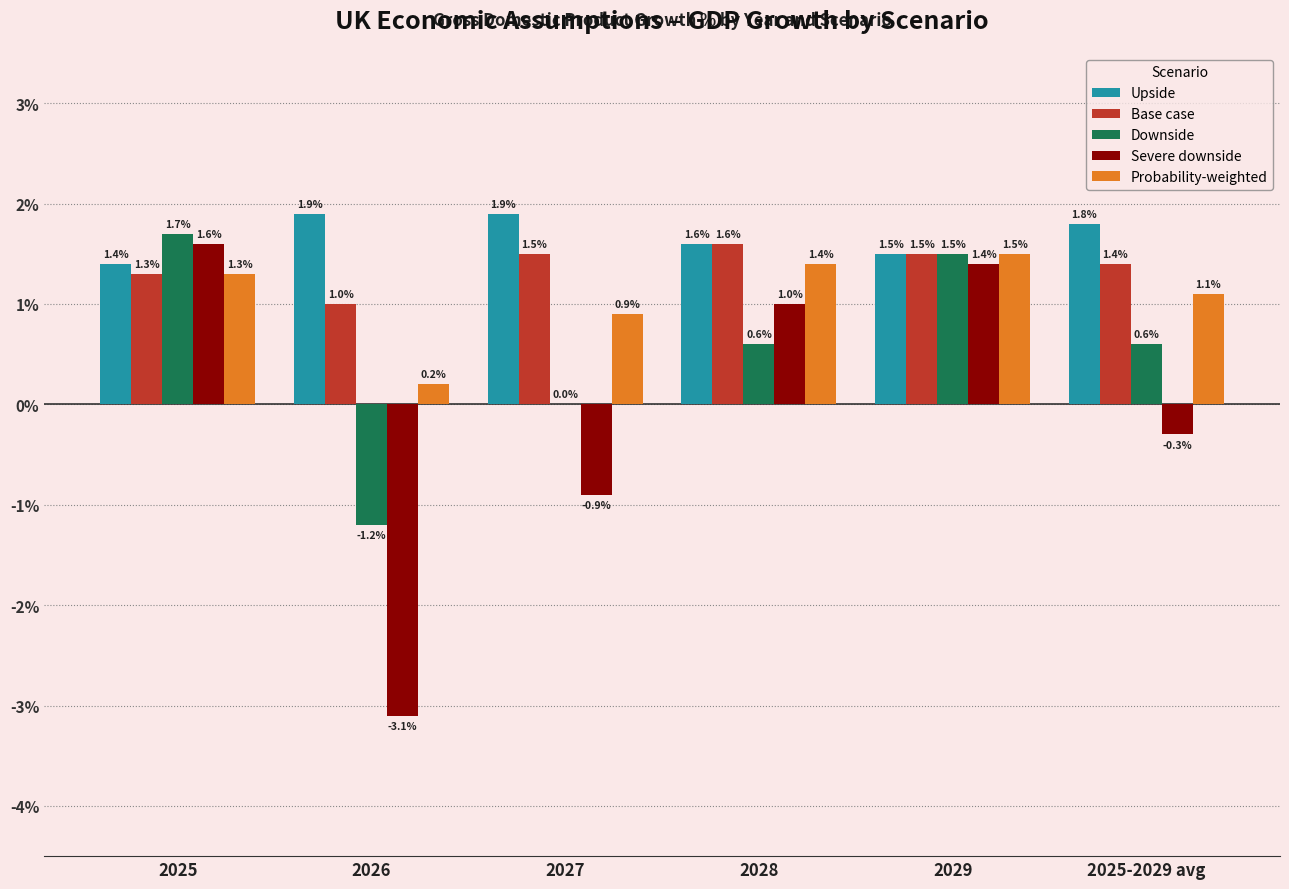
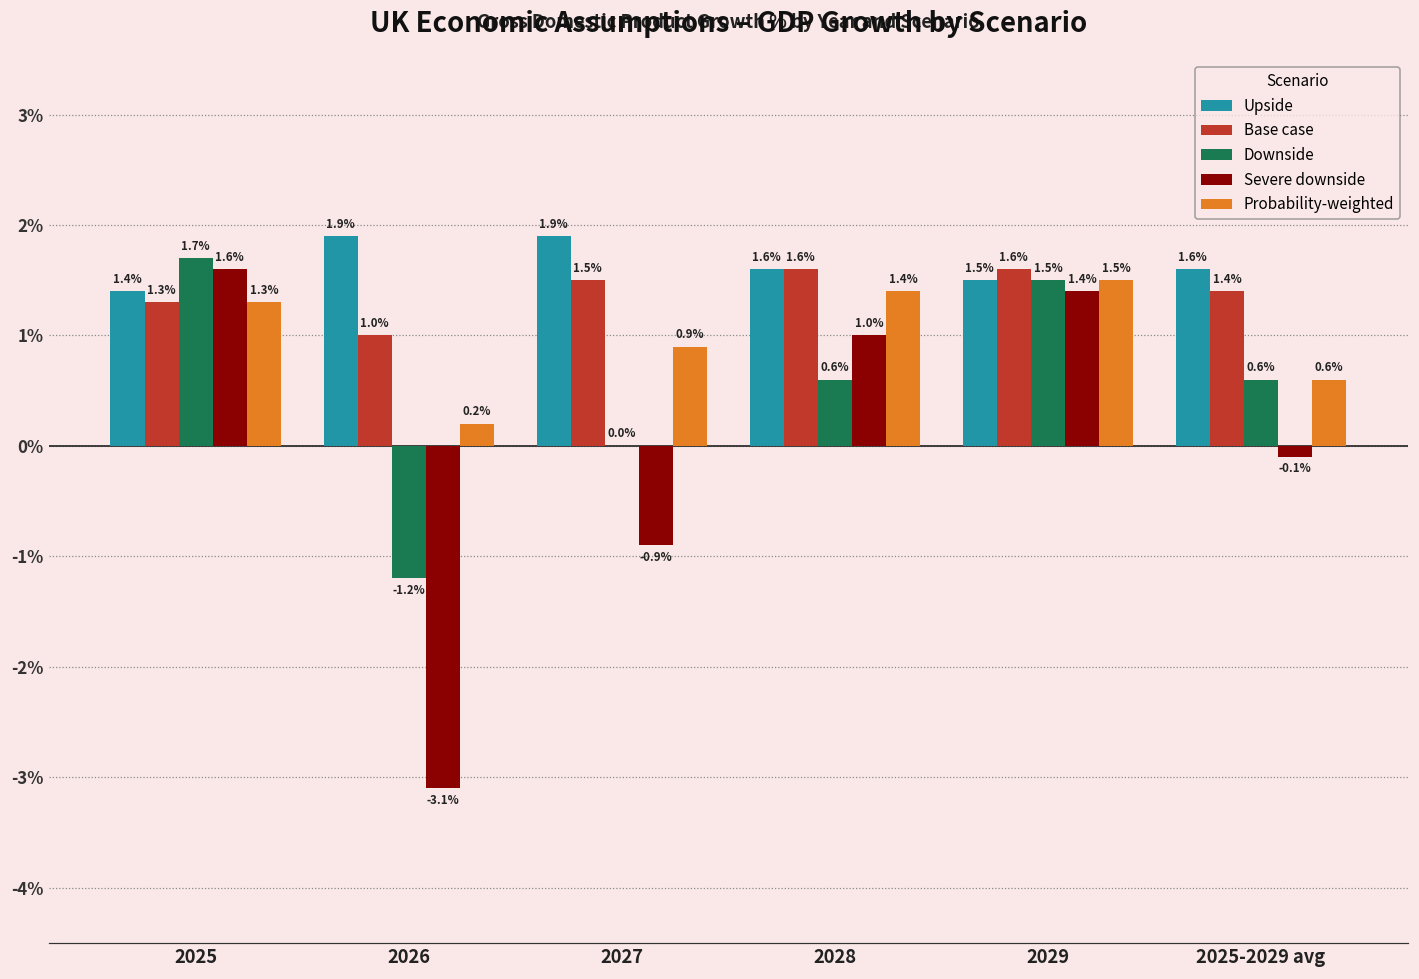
  {
    "Upside": {
      "2025": "1.4%",
      "2026": "1.9%",
      "2027": "1.9%",
      "2028": "1.6%",
      "2029": "1.5%",
-     "2025-2029 avg": "1.8%"
+     "2025-2029 avg": "1.6%"
    },
    "Base case": {
      "2025": "1.3%",
      "2026": "1.0%",
      "2027": "1.5%",
      "2028": "1.6%",
-     "2029": "1.5%",
+     "2029": "1.6%",
      "2025-2029 avg": "1.4%"
    },
    "Downside": {
      "2025": "1.7%",
      "2026": "-1.2%",
      "2027": "0.0%",
      "2028": "0.6%",
      "2029": "1.5%",
      "2025-2029 avg": "0.6%"
    },
    "Severe downside": {
      "2025": "1.6%",
      "2026": "-3.1%",
      "2027": "-0.9%",
      "2028": "1.0%",
      "2029": "1.4%",
-     "2025-2029 avg": "-0.3%"
+     "2025-2029 avg": "-0.1%"
    },
    "Probability-weighted": {
      "2025": "1.3%",
      "2026": "0.2%",
      "2027": "0.9%",
      "2028": "1.4%",
      "2029": "1.5%",
-     "2025-2029 avg": "1.1%"
+     "2025-2029 avg": "0.6%"
    }
  }
